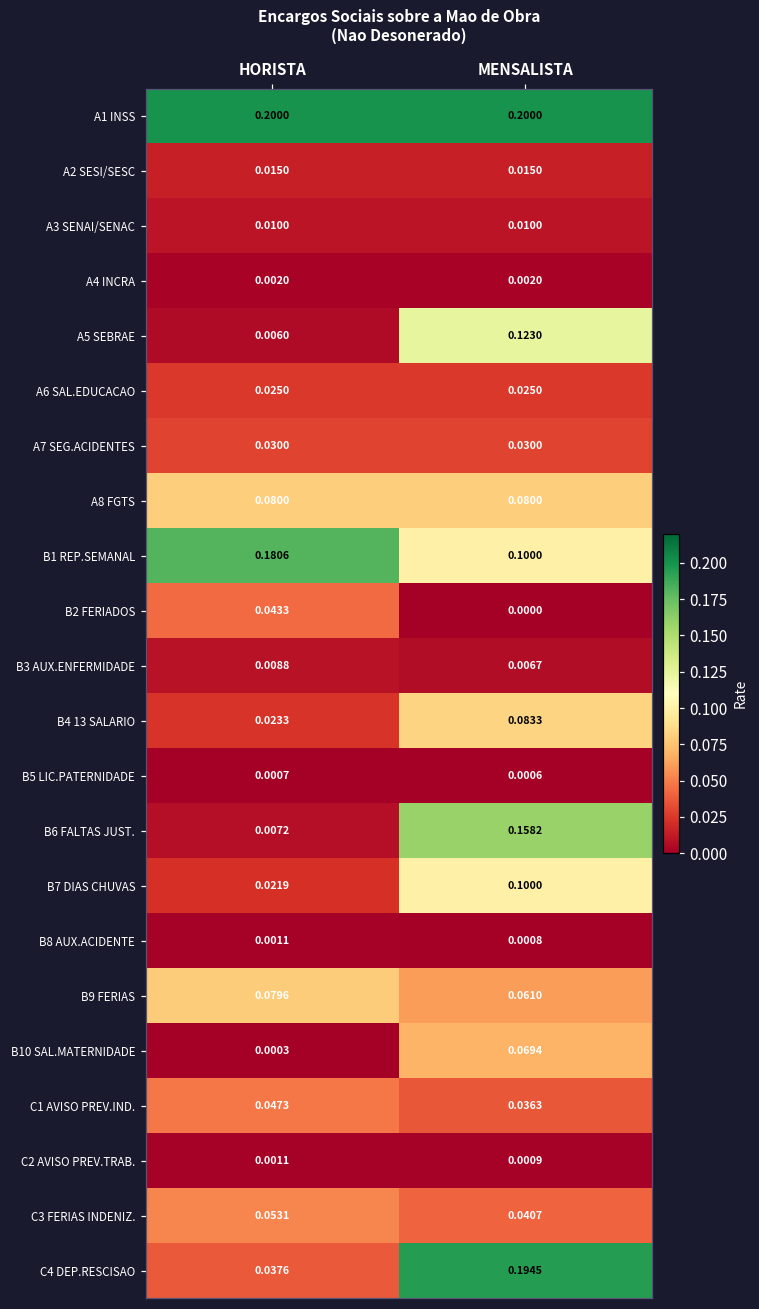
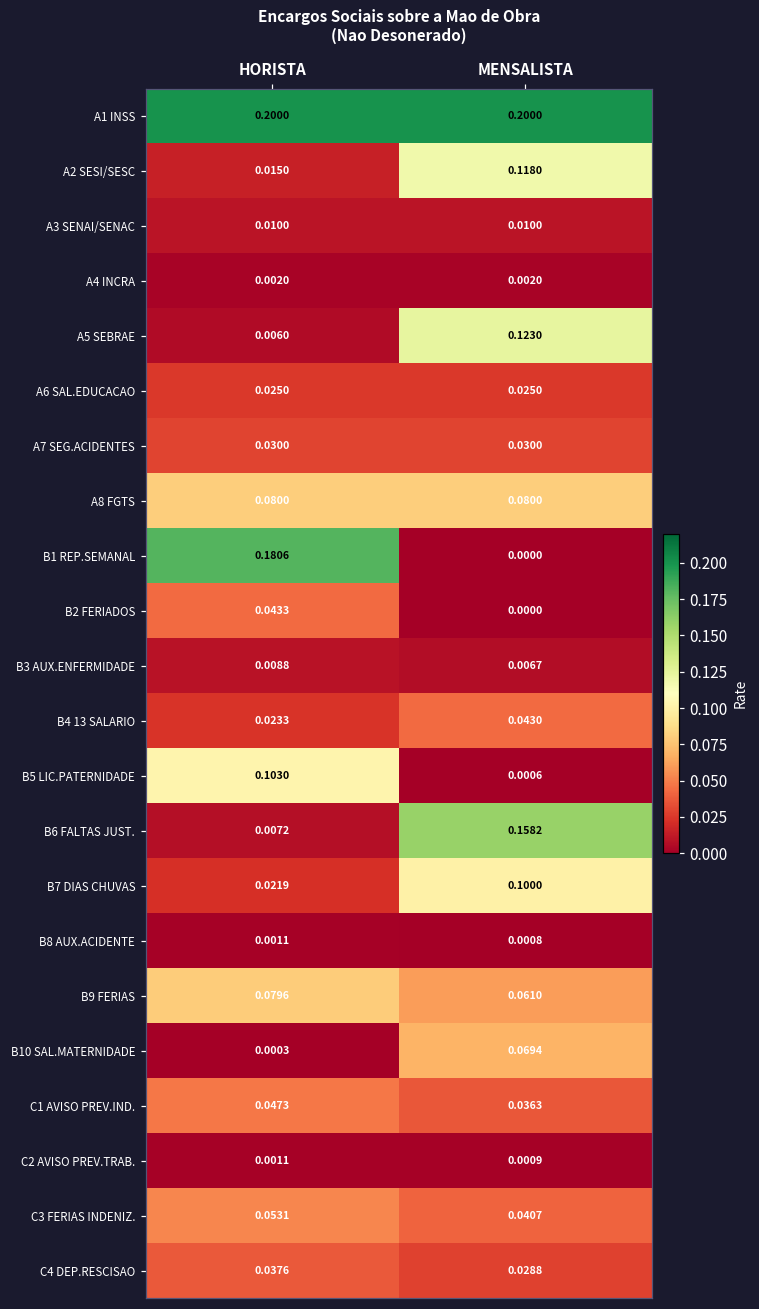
  {
    "A1 INSS": {
      "HORISTA": 0.2000,
      "MENSALISTA": 0.2000
    },
    "A2 SESI/SESC": {
      "HORISTA": 0.0150,
-     "MENSALISTA": 0.0150
+     "MENSALISTA": 0.1180
    },
    "A3 SENAI/SENAC": {
      "HORISTA": 0.0100,
      "MENSALISTA": 0.0100
    },
    "A4 INCRA": {
      "HORISTA": 0.0020,
      "MENSALISTA": 0.0020
    },
    "A5 SEBRAE": {
      "HORISTA": 0.0060,
      "MENSALISTA": 0.1230
    },
    "A6 SAL.EDUCACAO": {
      "HORISTA": 0.0250,
      "MENSALISTA": 0.0250
    },
    "A7 SEG.ACIDENTES": {
      "HORISTA": 0.0300,
      "MENSALISTA": 0.0300
    },
    "A8 FGTS": {
      "HORISTA": 0.0800,
      "MENSALISTA": 0.0800
    },
    "B1 REP.SEMANAL": {
      "HORISTA": 0.1806,
-     "MENSALISTA": 0.1000
+     "MENSALISTA": 0.0000
    },
    "B2 FERIADOS": {
      "HORISTA": 0.0433,
      "MENSALISTA": 0.0000
    },
    "B3 AUX.ENFERMIDADE": {
      "HORISTA": 0.0088,
      "MENSALISTA": 0.0067
    },
    "B4 13 SALARIO": {
      "HORISTA": 0.0233,
-     "MENSALISTA": 0.0833
+     "MENSALISTA": 0.0430
    },
    "B5 LIC.PATERNIDADE": {
-     "HORISTA": 0.0007,
+     "HORISTA": 0.1030,
      "MENSALISTA": 0.0006
    },
    "B6 FALTAS JUST.": {
      "HORISTA": 0.0072,
      "MENSALISTA": 0.1582
    },
    "B7 DIAS CHUVAS": {
      "HORISTA": 0.0219,
      "MENSALISTA": 0.1000
    },
    "B8 AUX.ACIDENTE": {
      "HORISTA": 0.0011,
      "MENSALISTA": 0.0008
    },
    "B9 FERIAS": {
      "HORISTA": 0.0796,
      "MENSALISTA": 0.0610
    },
    "B10 SAL.MATERNIDADE": {
      "HORISTA": 0.0003,
      "MENSALISTA": 0.0694
    },
    "C1 AVISO PREV.IND.": {
      "HORISTA": 0.0473,
      "MENSALISTA": 0.0363
    },
    "C2 AVISO PREV.TRAB.": {
      "HORISTA": 0.0011,
      "MENSALISTA": 0.0009
    },
    "C3 FERIAS INDENIZ.": {
      "HORISTA": 0.0531,
      "MENSALISTA": 0.0407
    },
    "C4 DEP.RESCISAO": {
      "HORISTA": 0.0376,
-     "MENSALISTA": 0.1945
+     "MENSALISTA": 0.0288
    }
  }
